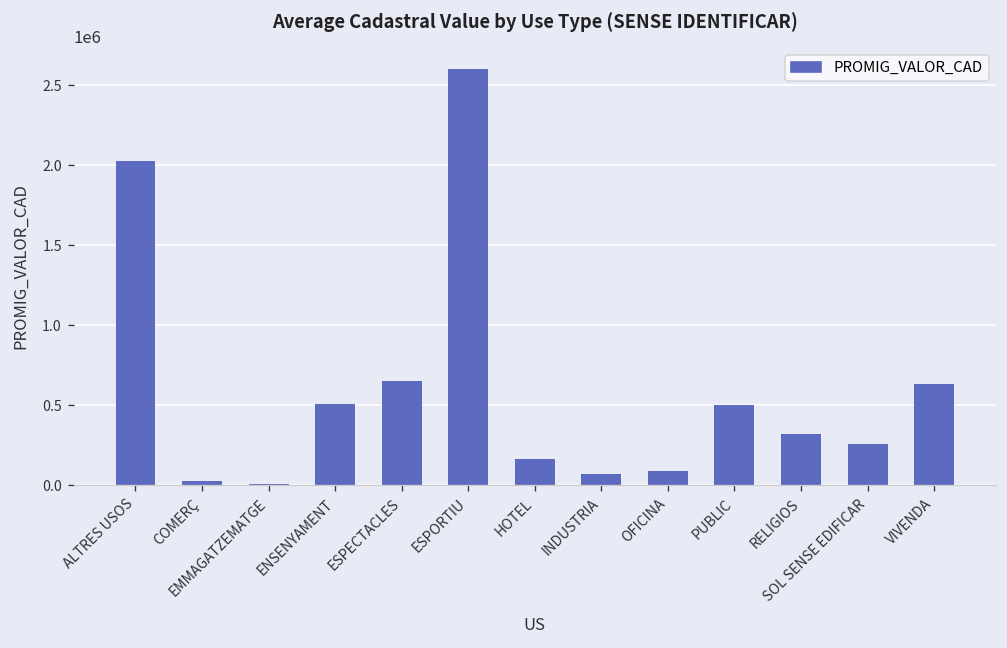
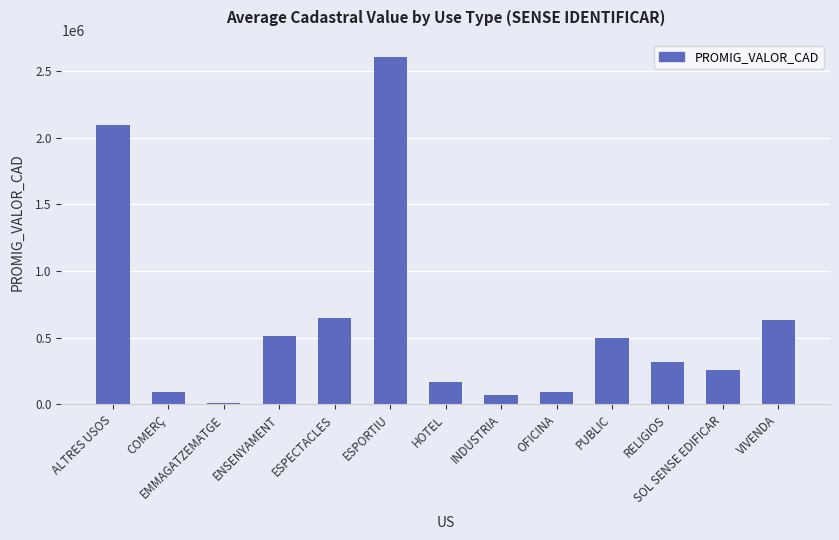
  {
-   "ALTRES USOS": 2030000,
-   "COMERÇ": 30000,
+   "ALTRES USOS": 2100000,
+   "COMERÇ": 90000,
    "ENSENYAMENT": 510000,
    "ESPECTACLES": 650000,
    "ESPORTIU": 2610000,
    "HOTEL": 170000,
    "INDUSTRIA": 70000,
    "OFICINA": 90000,
    "PUBLIC": 500000,
    "RELIGIOS": 320000,
    "SOL SENSE EDIFICAR": 260000,
    "VIVENDA": 630000
  }
